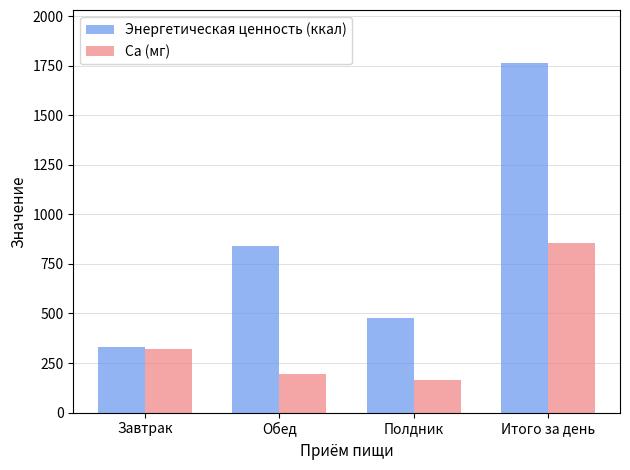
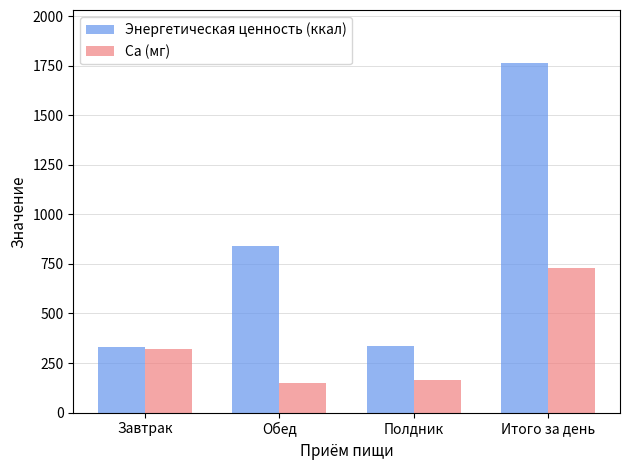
  {
    "Энергетическая ценность (ккал)": {
      "Завтрак": 330,
      "Обед": 840,
-     "Полдник": 480,
+     "Полдник": 340,
      "Итого за день": 1770
    },
    "Ca (мг)": {
      "Завтрак": 320,
-     "Обед": 200,
+     "Обед": 150,
      "Полдник": 160,
-     "Итого за день": 850
+     "Итого за день": 730
    }
  }
